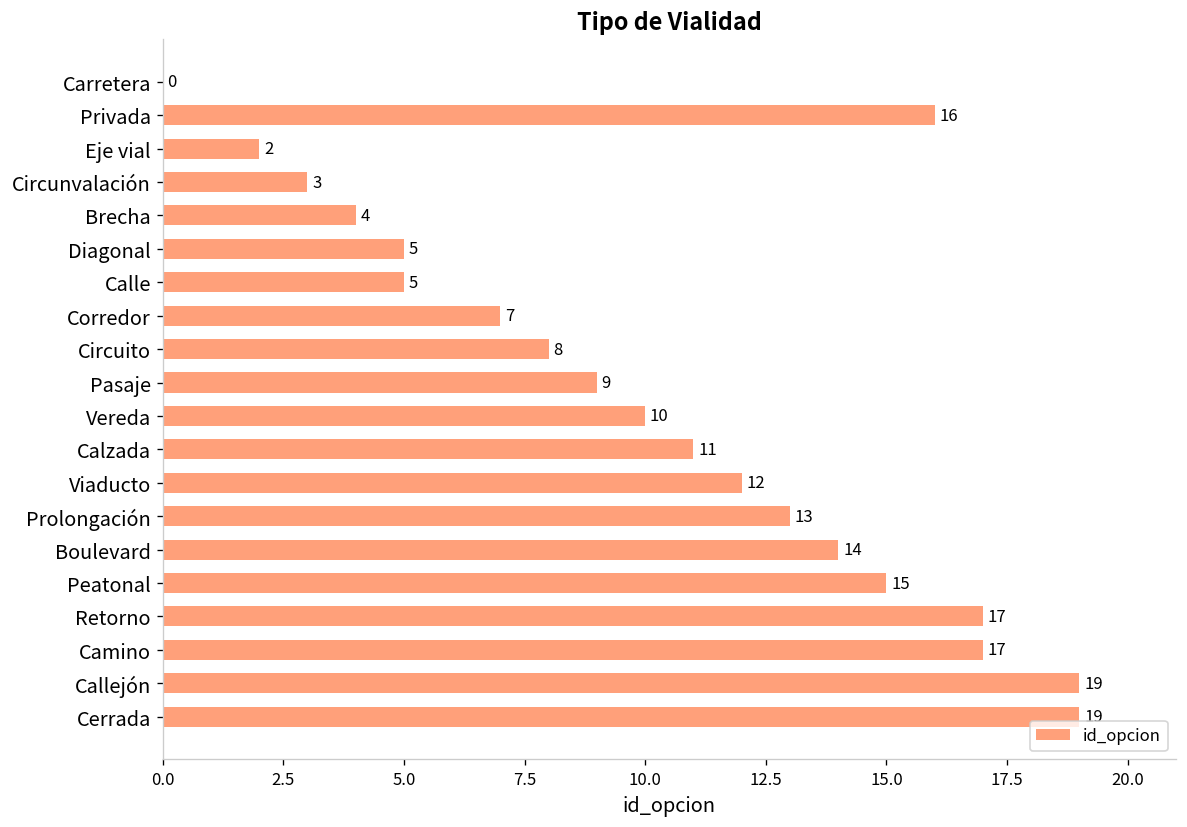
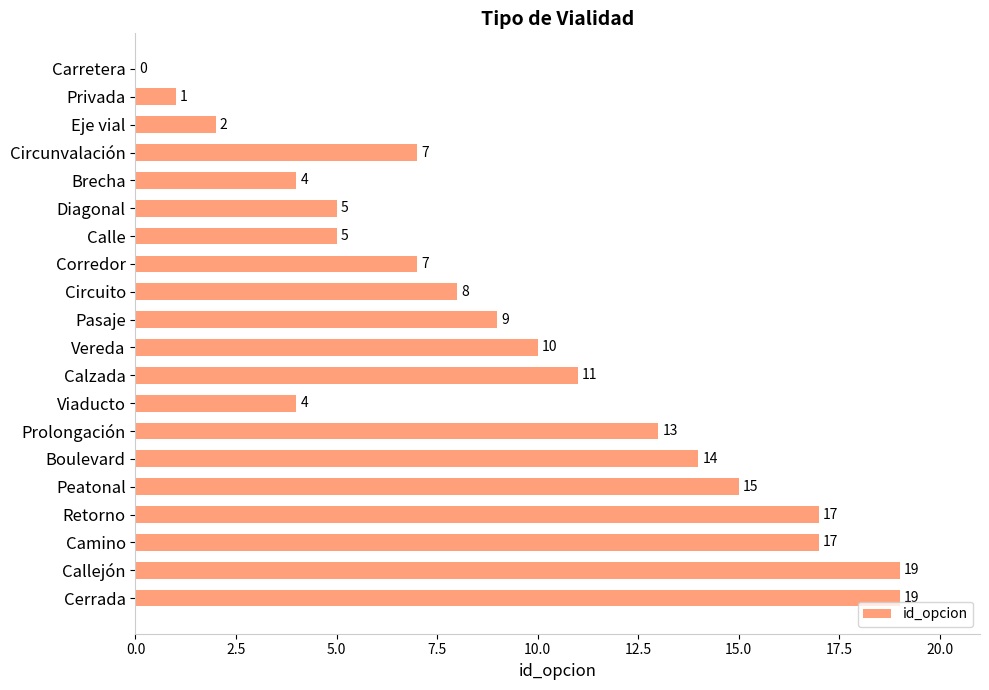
  {
    "Carretera": 0,
-   "Privada": 16,
+   "Privada": 1,
    "Eje vial": 2,
-   "Circunvalación": 3,
+   "Circunvalación": 7,
    "Brecha": 4,
    "Diagonal": 5,
    "Calle": 5,
    "Corredor": 7,
    "Circuito": 8,
    "Pasaje": 9,
    "Vereda": 10,
    "Calzada": 11,
-   "Viaducto": 12,
+   "Viaducto": 4,
    "Prolongación": 13,
    "Boulevard": 14,
    "Peatonal": 15,
    "Retorno": 17,
    "Camino": 17,
    "Callejón": 19
  }
